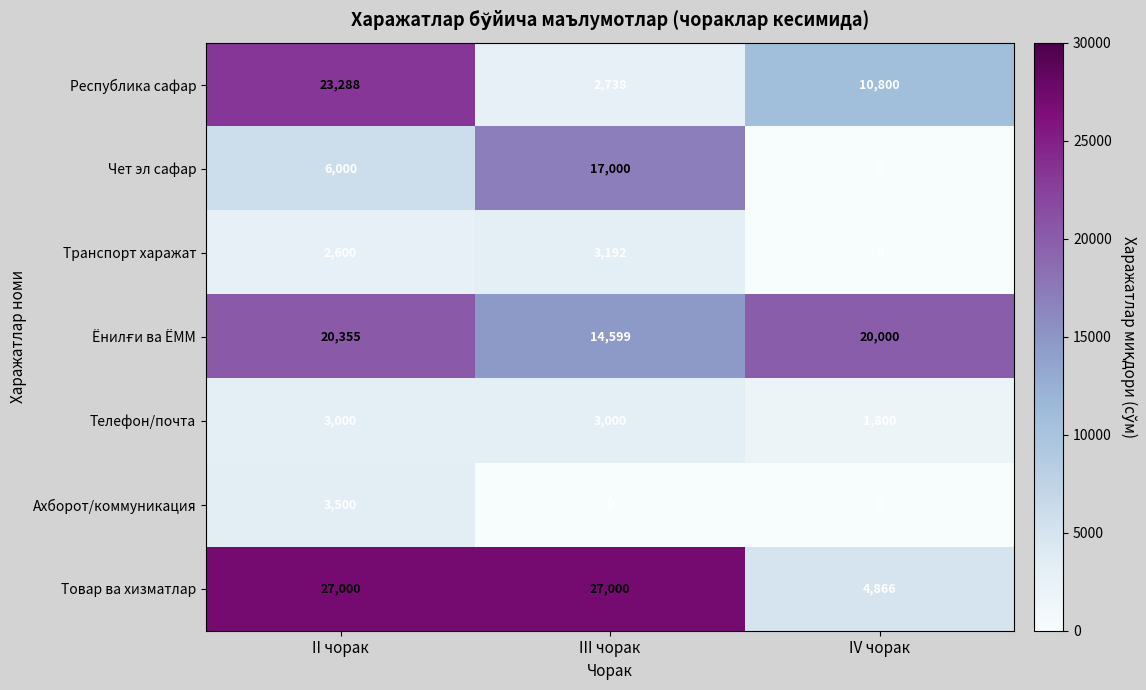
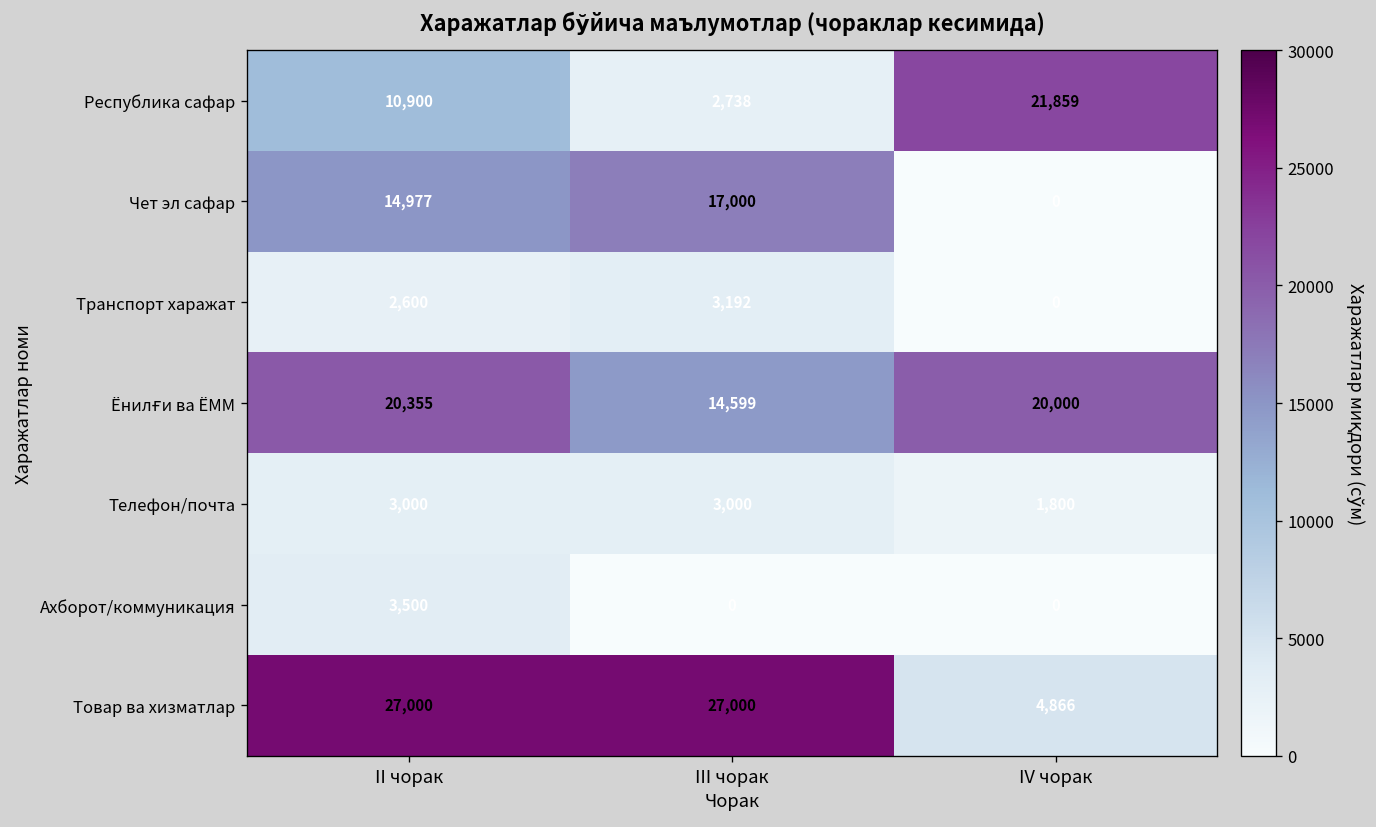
  {
    "Республика сафар": {
-     "II чорак": "23,288",
-     "IV чорак": "10,800"
+     "II чорак": "10,900",
+     "IV чорак": "21,859"
    },
    "Чет эл сафар": {
-     "II чорак": "6,000",
+     "II чорак": "14,977",
      "III чорак": "17,000"
    },
    "Ёнилғи ва ЁММ": {
      "II чорак": "20,355",
      "III чорак": "14,599",
      "IV чорак": "20,000"
    },
    "Товар ва хизматлар": {
      "II чорак": "27,000",
      "III чорак": "27,000"
    }
  }
